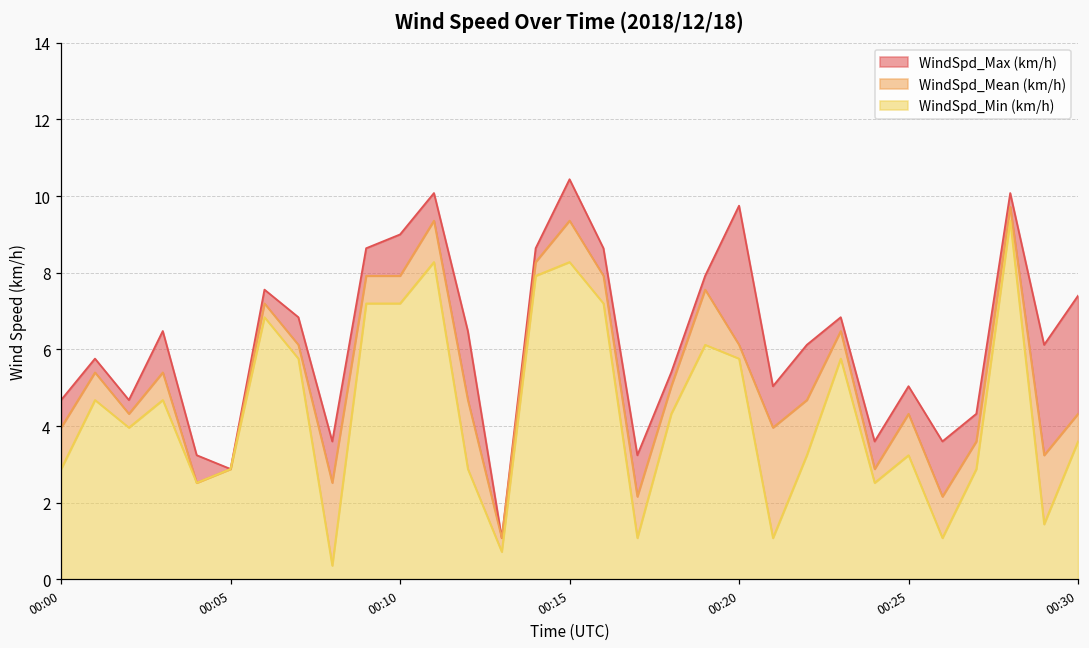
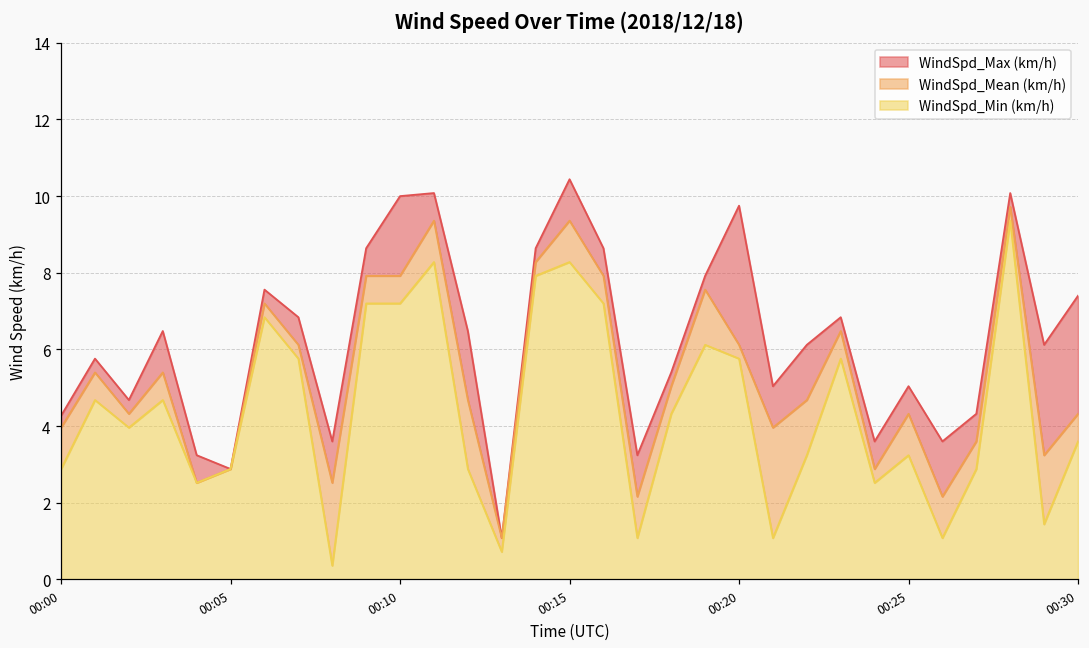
  {
    "WindSpd_Max (km/h)": {
-     "00:00": 4.7,
-     "00:10": 9,
+     "00:00": 4.3,
+     "00:10": 10,
      "00:15": 10.4,
      "00:20": 9.8,
      "00:25": 5.0,
      "00:30": 7.4
    }
  }
